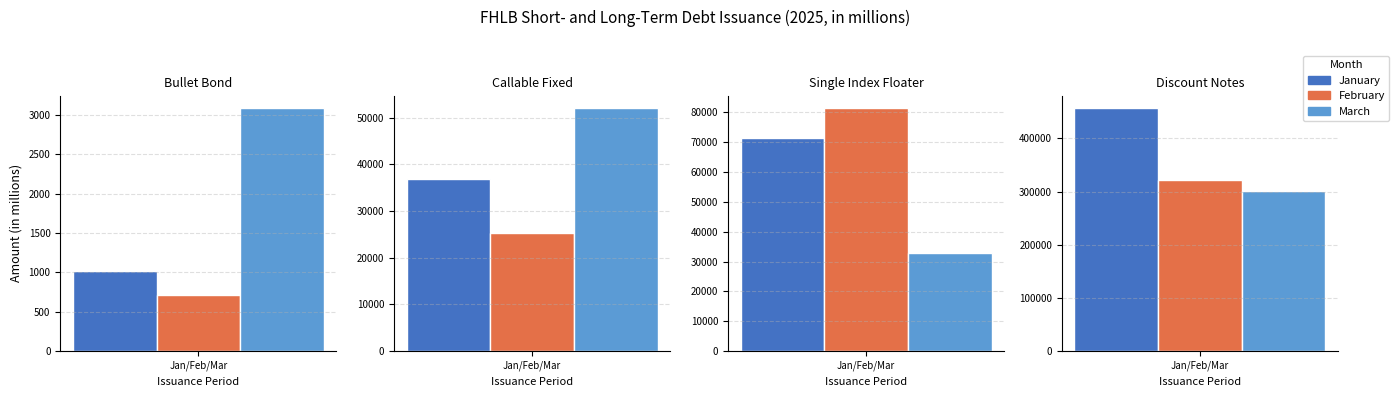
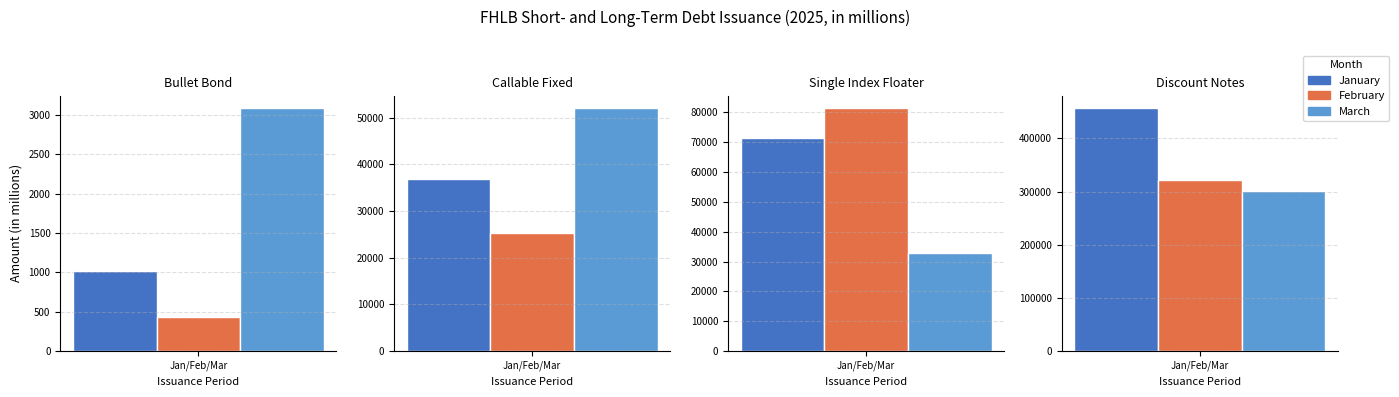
  {
    "Bullet Bond": {
-     "Jan/Feb/Mar": 700
+     "Jan/Feb/Mar": 400
    },
    "Callable Fixed": {
      "Jan/Feb/Mar": 25000
    },
    "Single Index Floater": {
      "Jan/Feb/Mar": 81000
    },
    "Discount Notes": {
      "Jan/Feb/Mar": 320000
    }
  }
